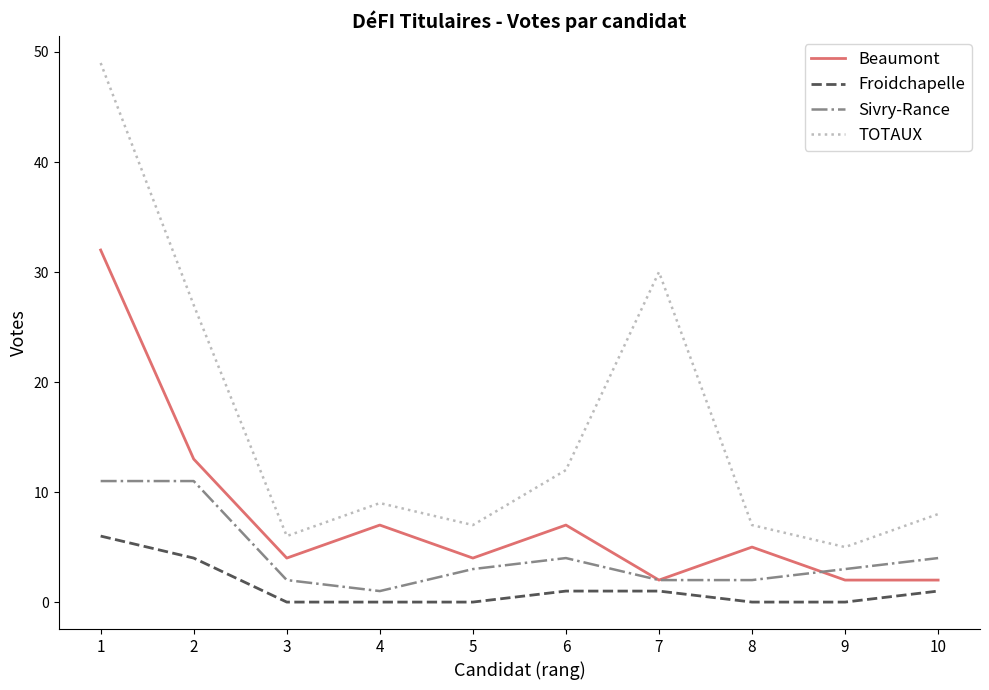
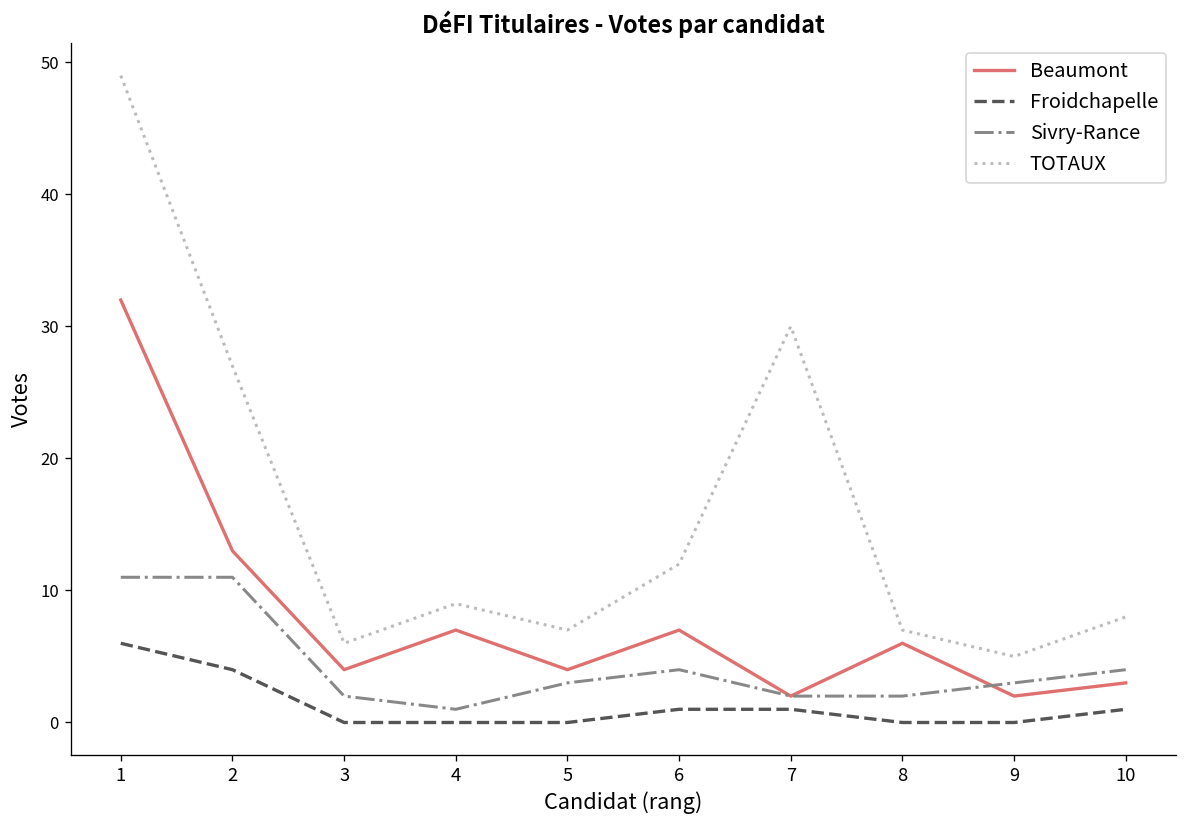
  {
    "Beaumont": {
      "1": 32,
      "2": 13,
      "3": 4,
      "4": 7,
      "5": 4,
      "6": 7,
-     "8": 5,
+     "8": 6,
      "9": 2,
-     "10": 2
+     "10": 3
    },
    "Froidchapelle": {
      "1": 6,
      "2": 4,
      "3": 0,
      "4": 0,
      "5": 0,
      "6": 1,
      "7": 1,
      "8": 0,
      "9": 0,
      "10": 1
    },
    "Sivry-Rance": {
      "1": 11,
      "2": 11,
      "3": 2,
      "4": 1,
      "5": 3,
      "6": 4,
      "8": 2,
      "9": 3,
      "10": 4
    },
    "TOTAUX": {
      "1": 49,
      "2": 27,
      "3": 6,
      "4": 9,
      "5": 7,
      "6": 12,
      "7": 30,
      "8": 7,
      "9": 5,
      "10": 8
    }
  }
